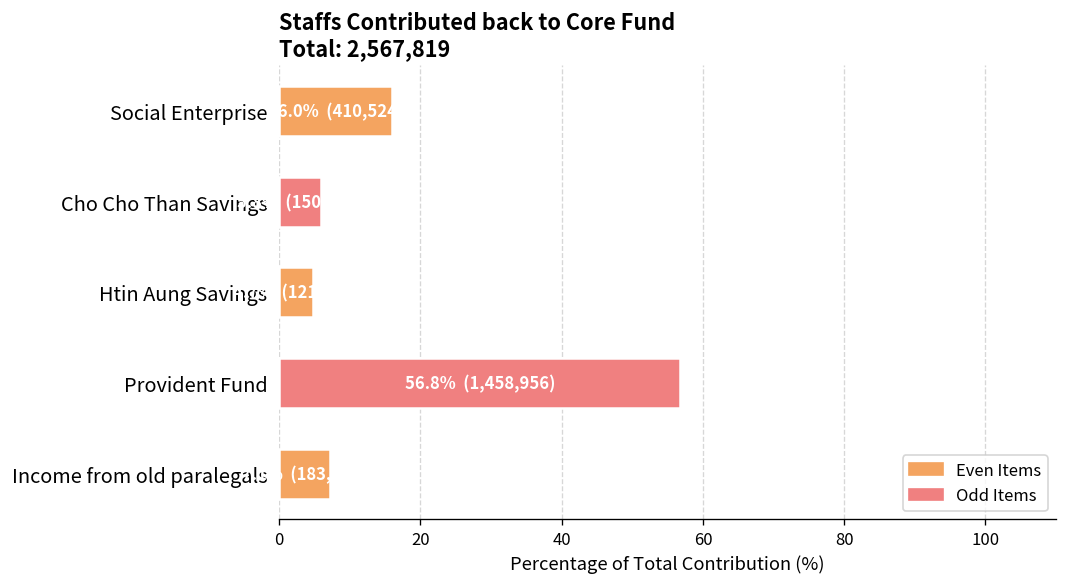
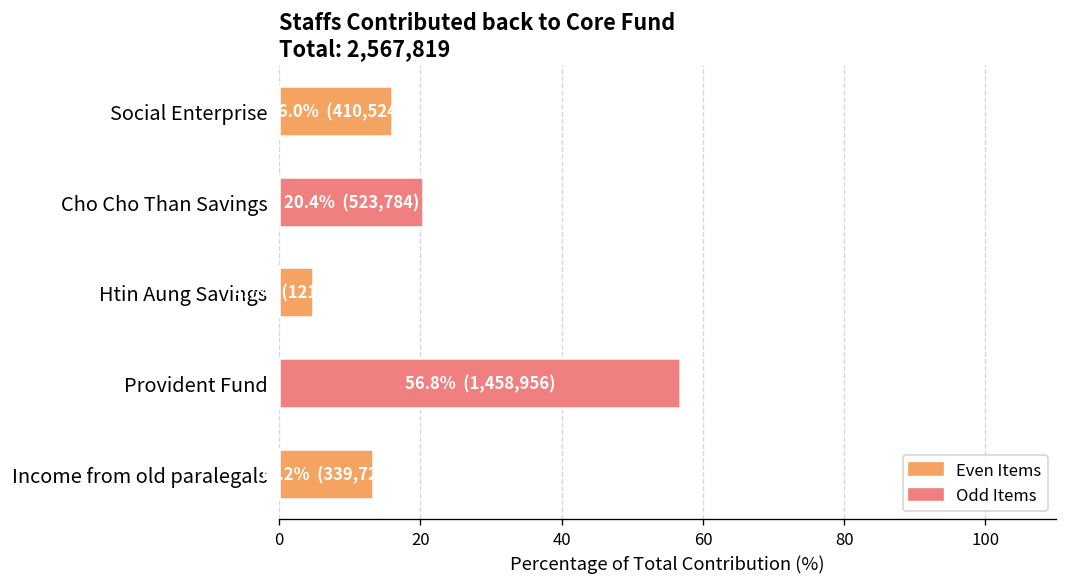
  {
-   "Cho Cho Than Savings": 6,
+   "Cho Cho Than Savings": 20,
    "Htin Aung Savings": 5,
-   "Income from old paralegals": 7
+   "Income from old paralegals": 13
  }
